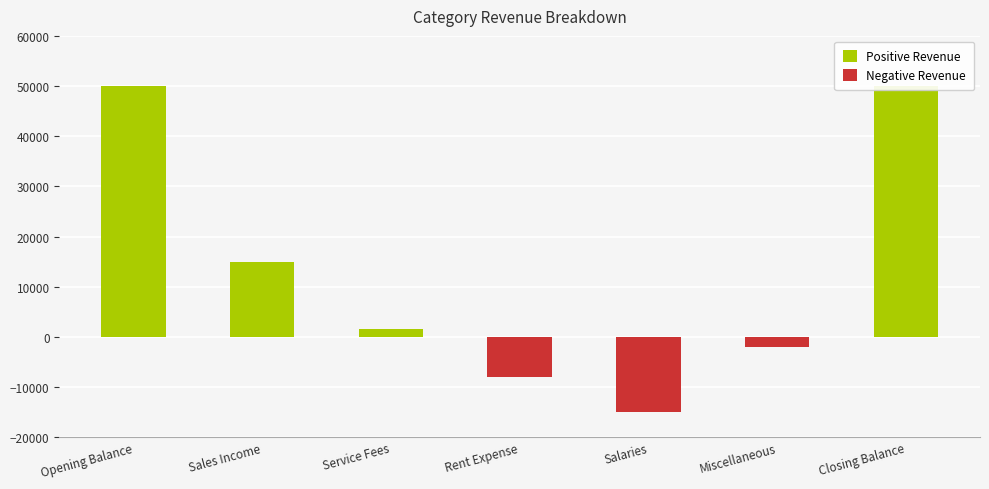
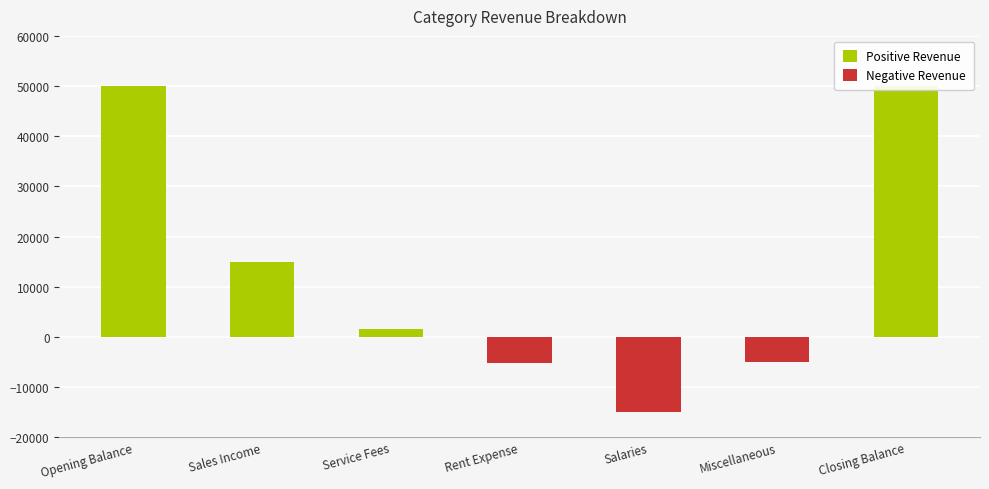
  {
    "Opening Balance": 50000,
    "Sales Income": 15000,
    "Service Fees": 2000,
-   "Rent Expense": -8000,
+   "Rent Expense": -5000,
    "Salaries": -15000,
-   "Miscellaneous": -2000
+   "Miscellaneous": -5000
  }
